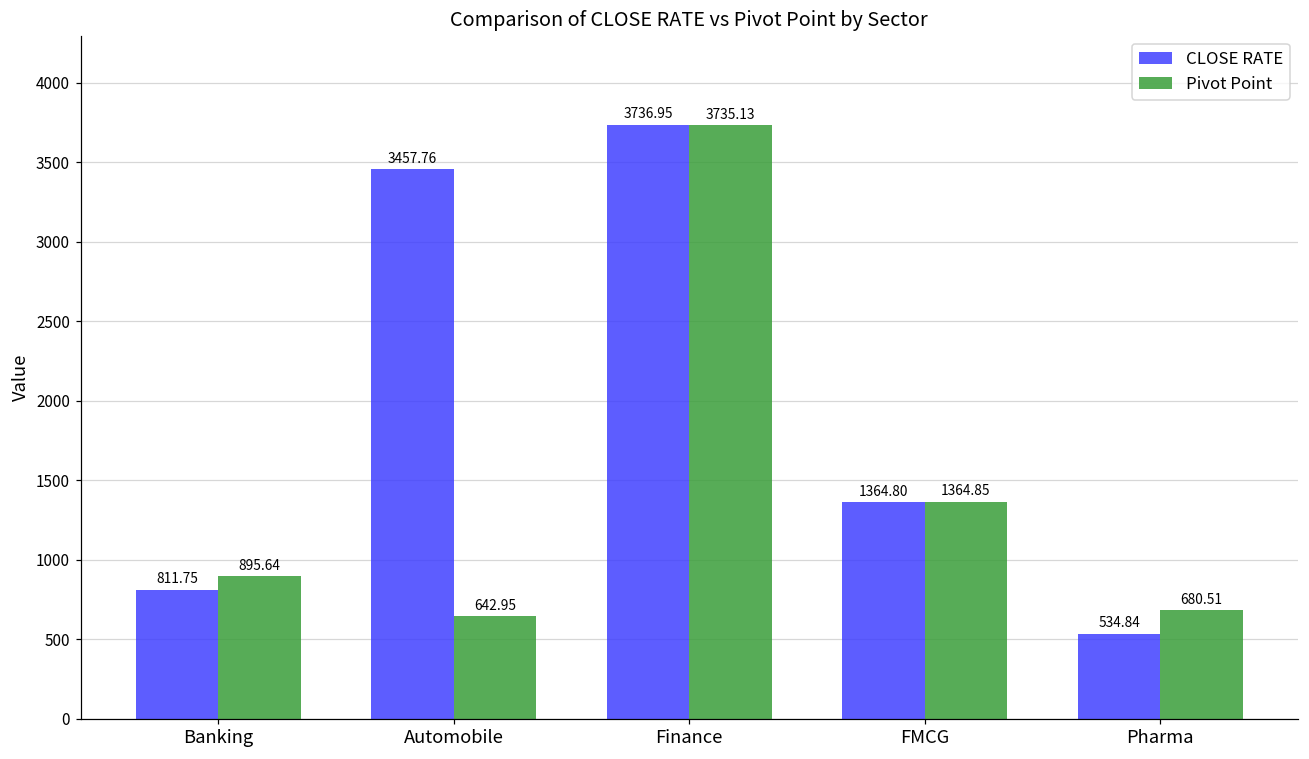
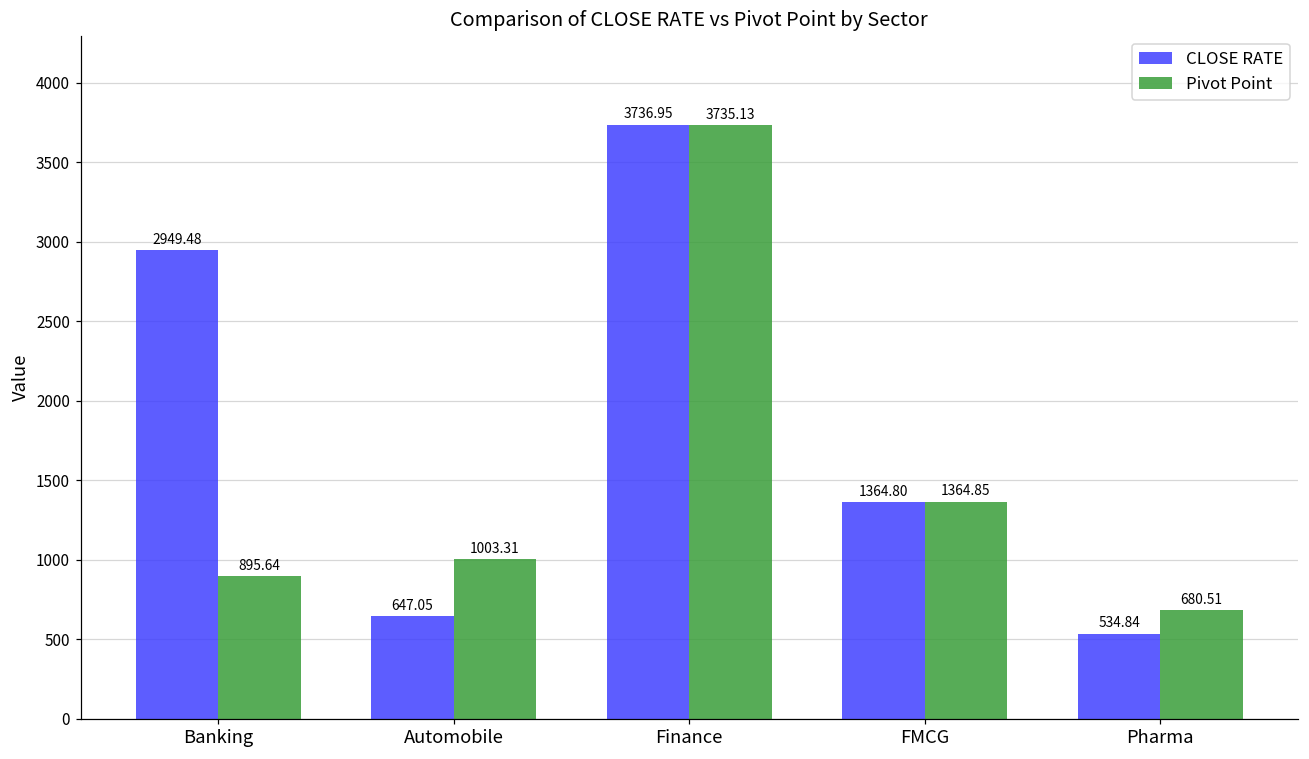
  {
    "CLOSE RATE": {
-     "Banking": 811.75,
-     "Automobile": 3457.76,
+     "Banking": 2949.48,
+     "Automobile": 647.05,
      "Finance": 3736.95,
      "FMCG": 1364.80,
      "Pharma": 534.84
    },
    "Pivot Point": {
      "Banking": 895.64,
-     "Automobile": 642.95,
+     "Automobile": 1003.31,
      "Finance": 3735.13,
      "FMCG": 1364.85,
      "Pharma": 680.51
    }
  }
